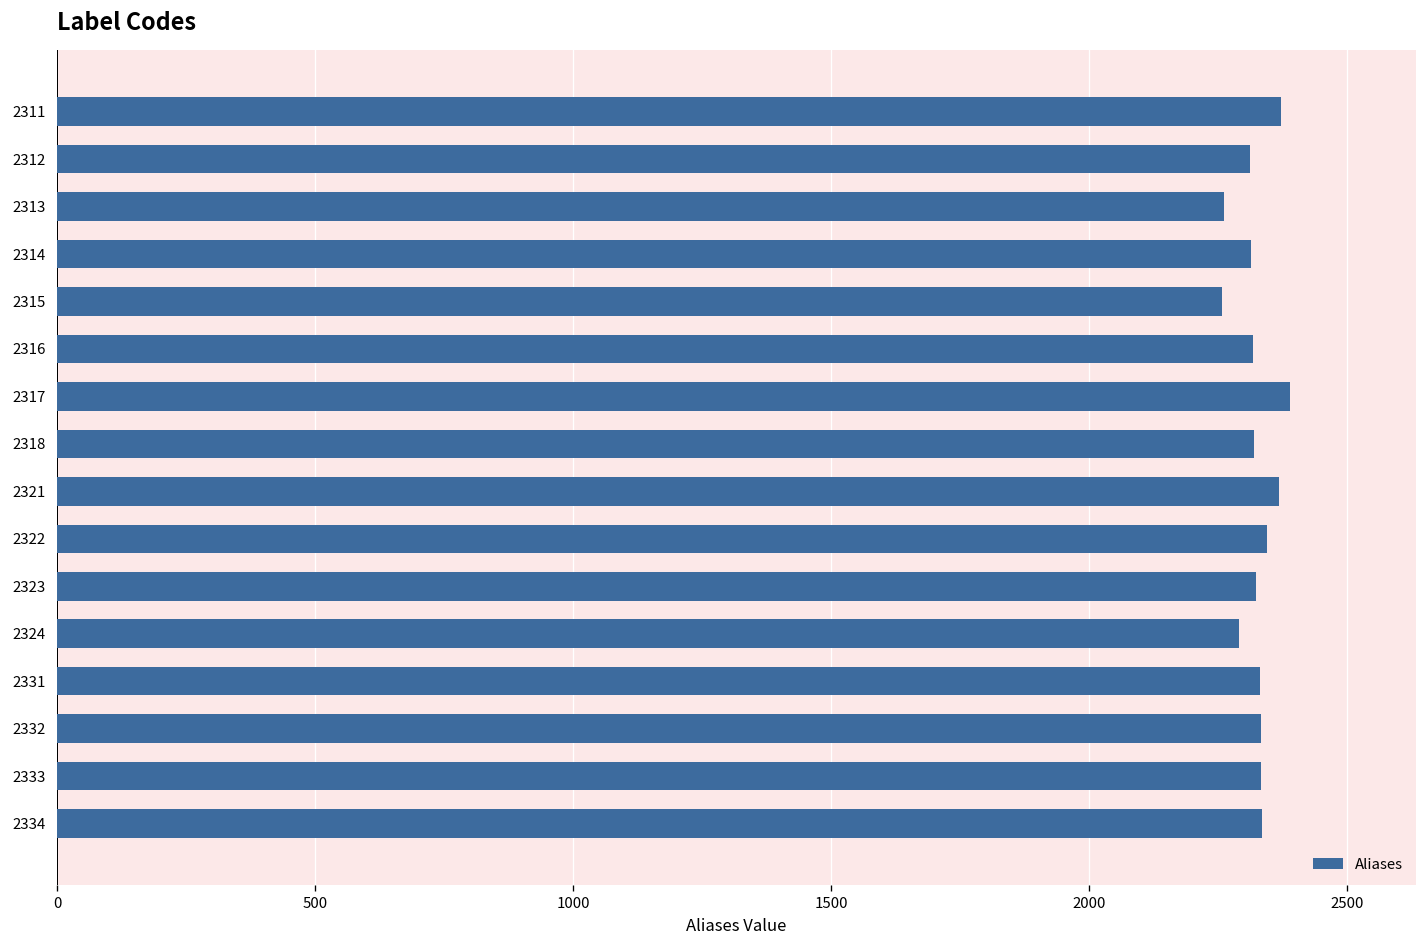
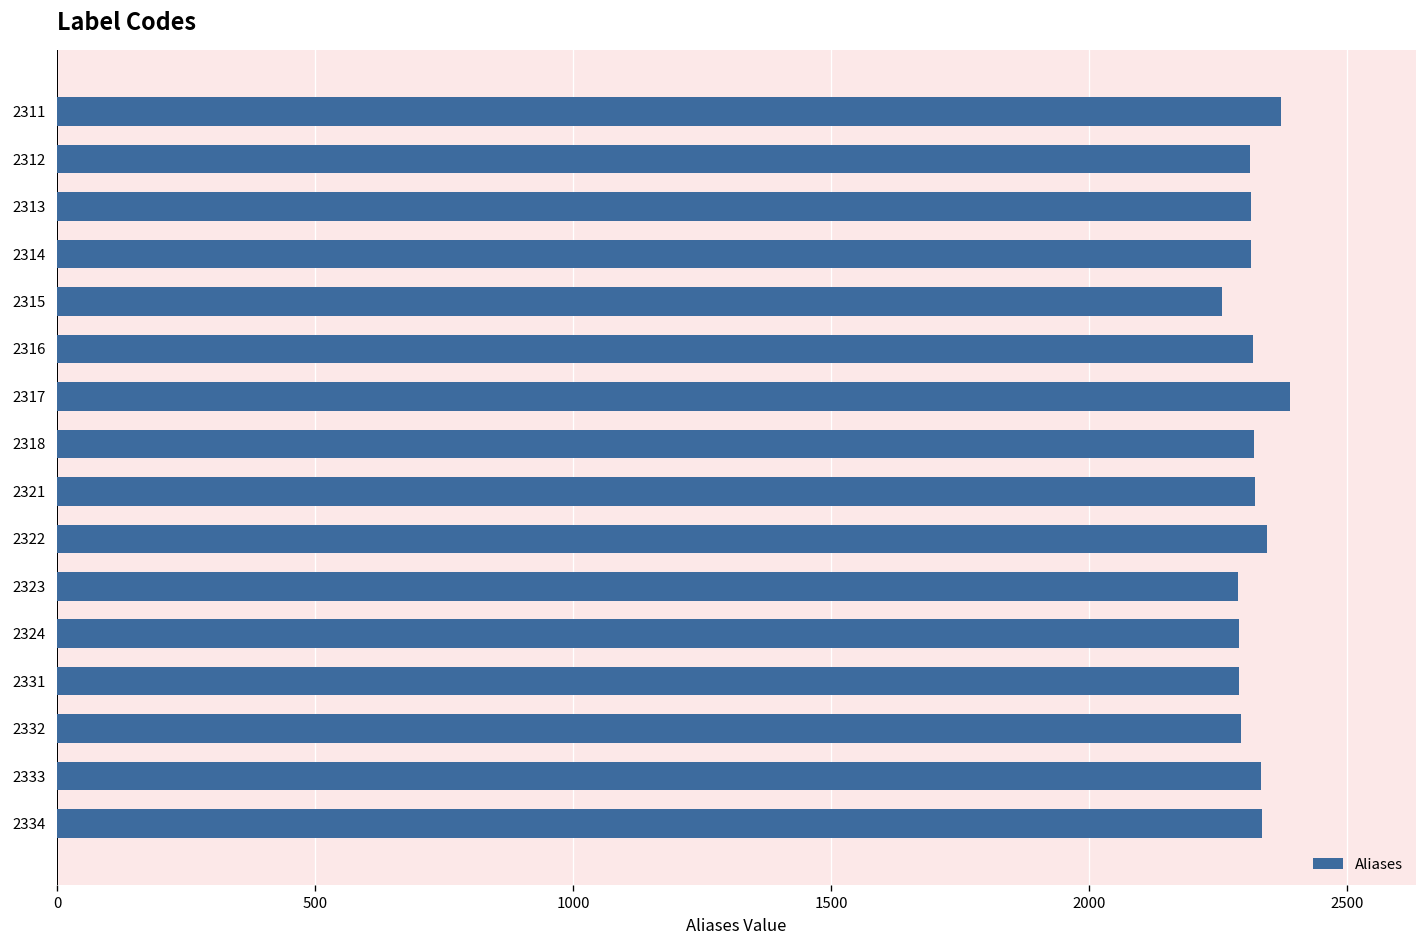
  {
    "Aliases": {
      "2312": 2310,
-     "2313": 2260,
+     "2313": 2310,
      "2314": 2310,
      "2315": 2260,
      "2316": 2320,
      "2317": 2390,
      "2318": 2320,
-     "2321": 2370,
+     "2321": 2320,
      "2322": 2350,
-     "2323": 2320,
+     "2323": 2290,
      "2324": 2290,
-     "2331": 2330,
-     "2332": 2330,
+     "2331": 2290,
+     "2332": 2290,
      "2333": 2330,
      "2334": 2330
    }
  }
